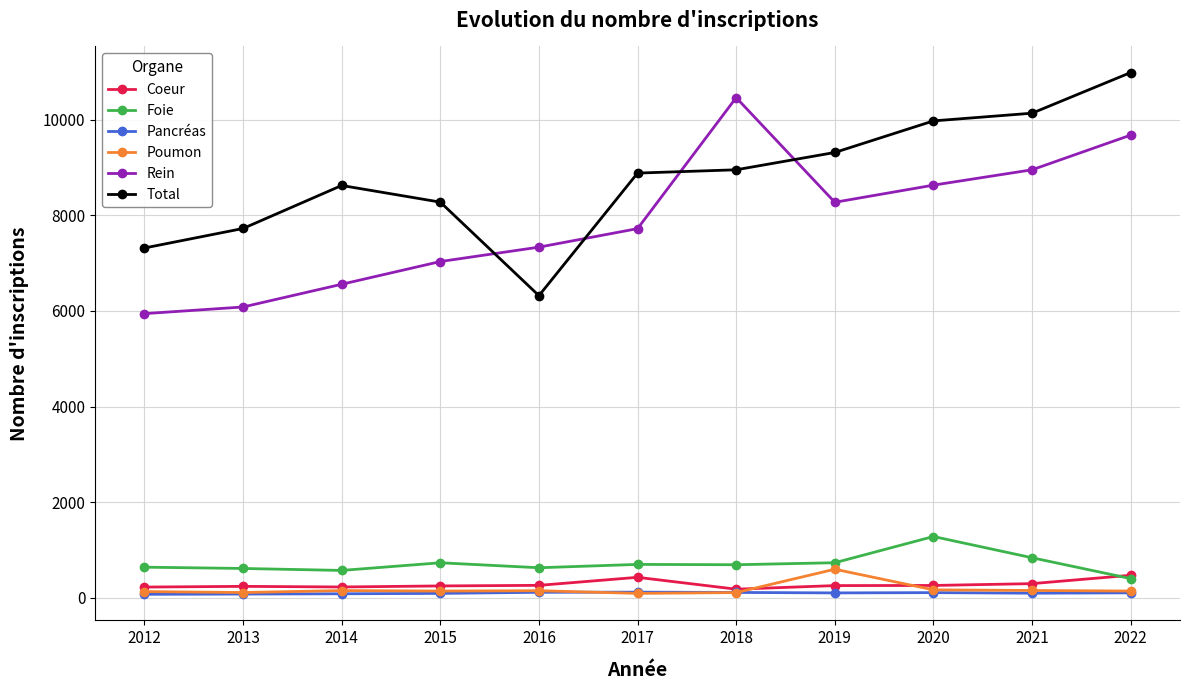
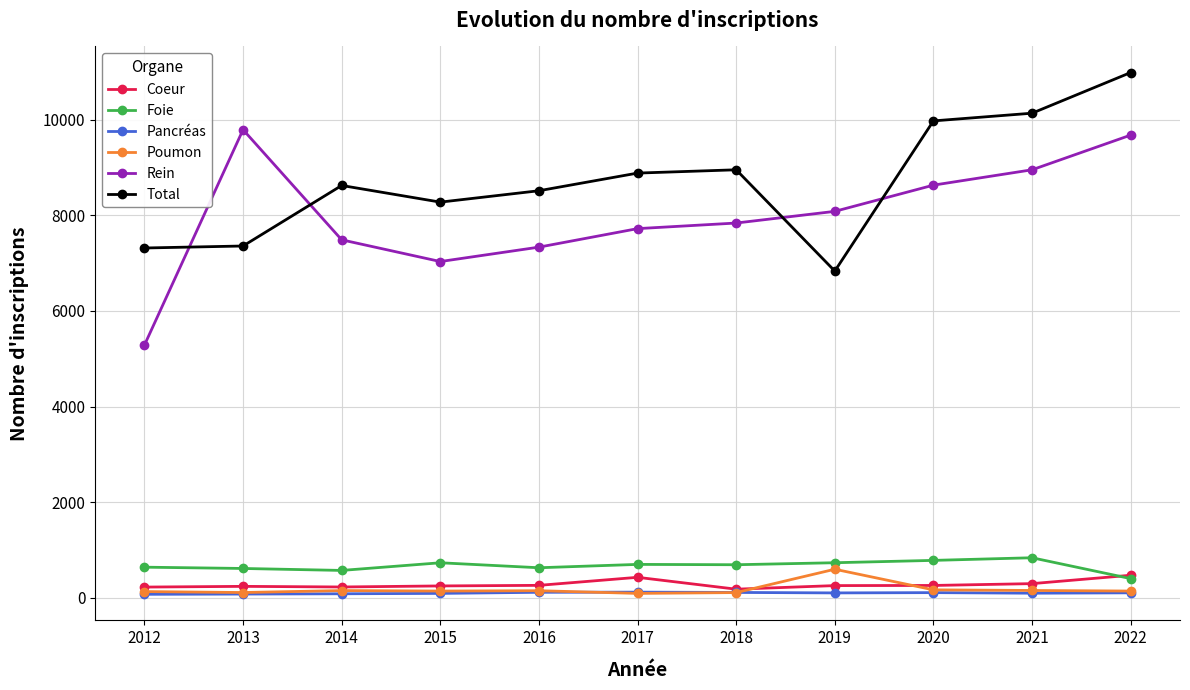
  {
    "Coeur": {
      "2012": 200,
      "2013": 200,
      "2014": 200,
      "2015": 300,
      "2016": 300,
      "2017": 400,
      "2018": 200,
      "2019": 300,
      "2020": 300,
      "2021": 300,
      "2022": 500
    },
    "Foie": {
      "2012": 600,
      "2013": 600,
      "2014": 600,
      "2015": 700,
      "2016": 600,
      "2017": 700,
      "2018": 700,
      "2019": 700,
-     "2020": 1300,
+     "2020": 800,
      "2021": 800,
      "2022": 400
    },
    "Pancréas": {
      "2012": 100,
      "2014": 100,
      "2019": 100,
      "2020": 100,
      "2021": 100
    },
    "Poumon": {
      "2012": 100,
      "2014": 200,
      "2019": 600,
      "2020": 200,
      "2021": 200
    },
    "Rein": {
-     "2012": 5900,
-     "2013": 6100,
-     "2014": 6600,
+     "2012": 5300,
+     "2013": 9800,
+     "2014": 7500,
      "2015": 7000,
      "2016": 7300,
      "2017": 7700,
-     "2018": 10500,
-     "2019": 8300,
+     "2018": 7800,
+     "2019": 8100,
      "2020": 8600,
      "2021": 9000,
      "2022": 9700
    },
    "Total": {
      "2012": 7300,
-     "2013": 7700,
+     "2013": 7400,
      "2014": 8600,
      "2015": 8300,
-     "2016": 6300,
+     "2016": 8500,
      "2017": 8900,
      "2018": 9000,
-     "2019": 9300,
+     "2019": 6800,
      "2020": 10000,
      "2021": 10100,
      "2022": 11000
    }
  }
